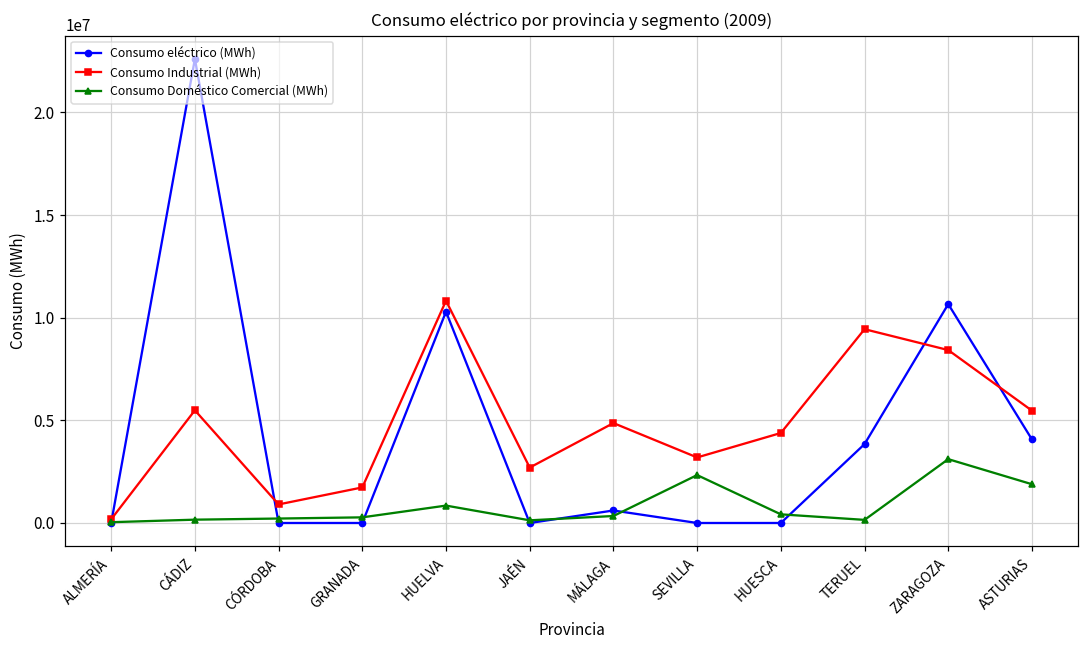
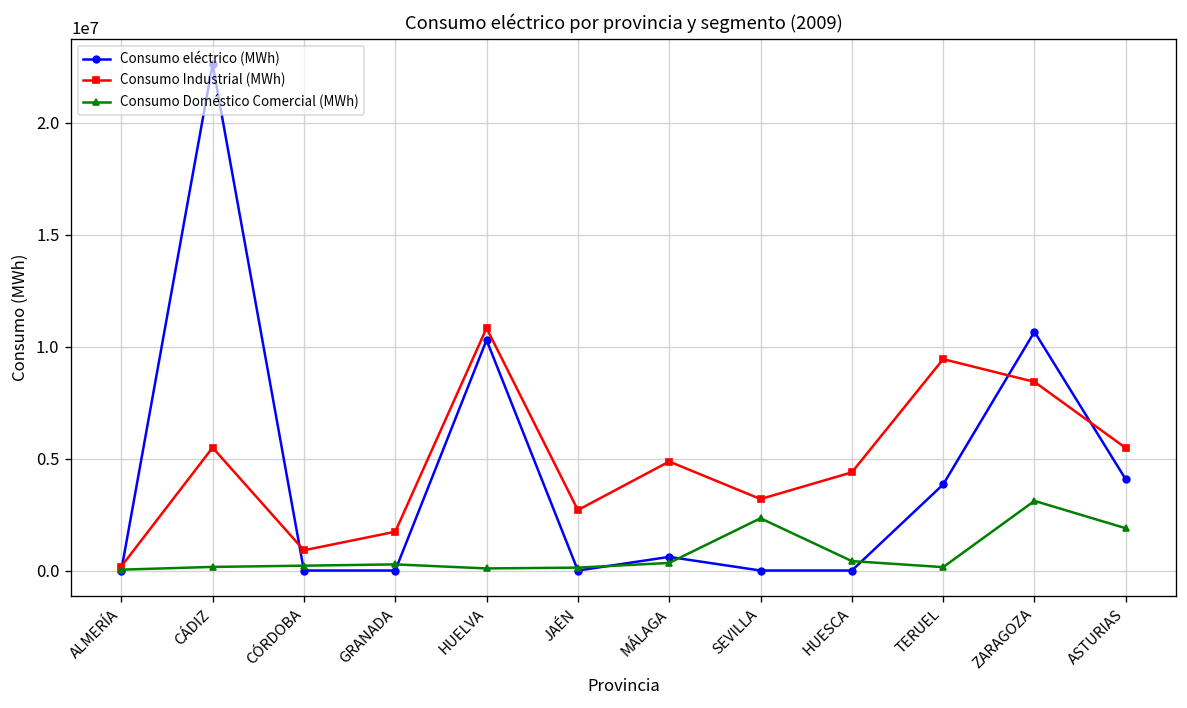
  {
    "Consumo eléctrico (MWh)": {
      "CÓRDOBA": 0,
      "GRANADA": 0,
      "HUELVA": 10300000,
      "MÁLAGA": 600000,
      "SEVILLA": 0,
      "HUESCA": 0,
      "TERUEL": 3800000,
      "ZARAGOZA": 10700000,
      "ASTURIAS": 4100000
    },
    "Consumo Industrial (MWh)": {
      "ALMERÍA": 200000,
      "CÁDIZ": 5500000,
      "CÓRDOBA": 900000,
      "GRANADA": 1700000,
      "HUELVA": 10800000,
      "JAÉN": 2700000,
      "MÁLAGA": 4900000,
      "SEVILLA": 3200000,
      "HUESCA": 4400000,
      "TERUEL": 9400000,
      "ZARAGOZA": 8400000,
      "ASTURIAS": 5500000
    },
    "Consumo Doméstico Comercial (MWh)": {
      "CÁDIZ": 200000,
      "CÓRDOBA": 200000,
      "GRANADA": 300000,
-     "HUELVA": 800000,
+     "HUELVA": 100000,
      "MÁLAGA": 300000,
      "SEVILLA": 2300000,
      "HUESCA": 400000,
      "TERUEL": 200000,
      "ZARAGOZA": 3100000,
      "ASTURIAS": 1900000
    }
  }
